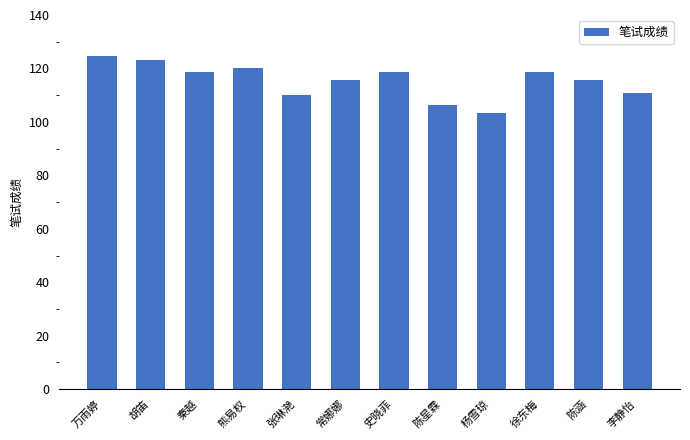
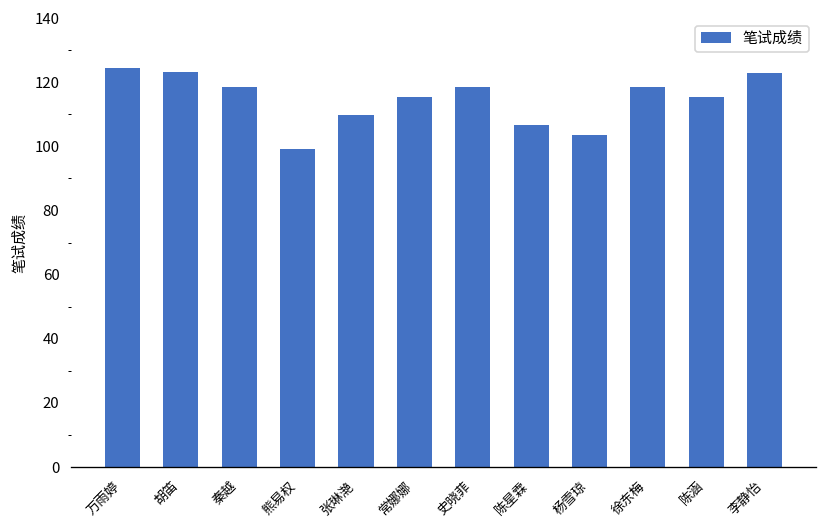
  {
    "万雨婷": 125,
    "胡笛": 123,
    "秦越": 119,
-   "熊易权": 120,
+   "熊易权": 99,
    "张琳滟": 110,
    "常娜娜": 116,
    "史晓菲": 119,
    "陈星霖": 107,
    "杨雪琼": 104,
    "徐东梅": 119,
    "陈涵": 116,
-   "李静怡": 111
+   "李静怡": 123
  }
